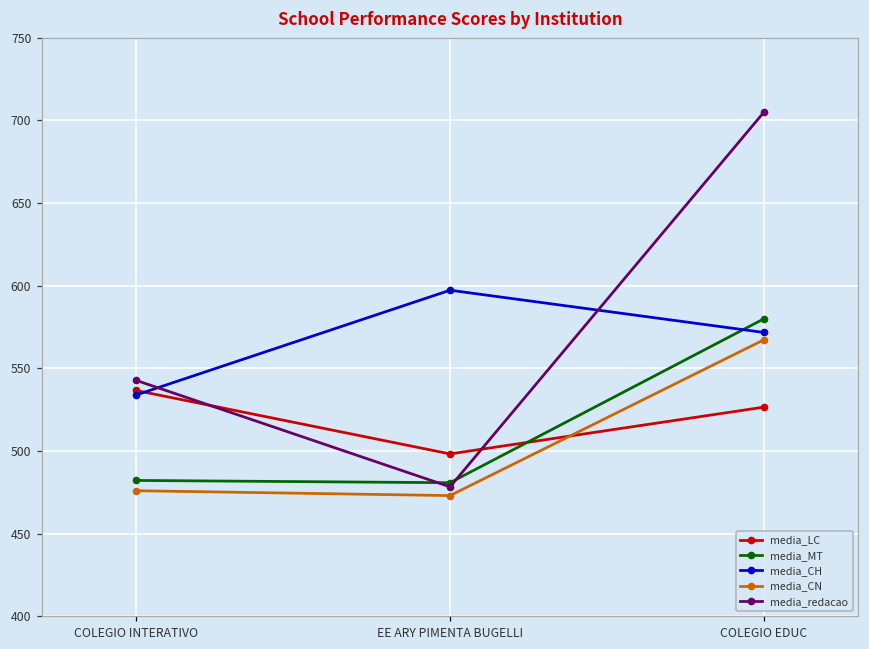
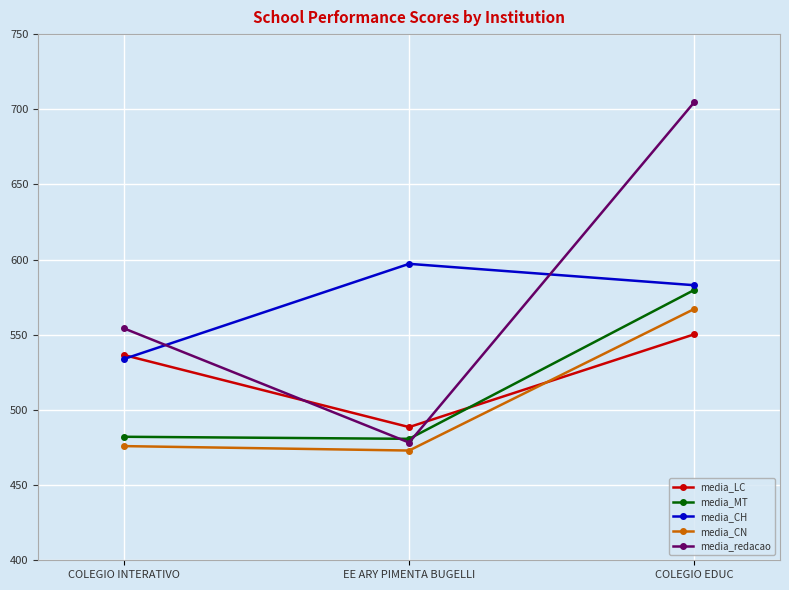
  {
    "media_LC": {
      "COLEGIO INTERATIVO": 537,
-     "EE ARY PIMENTA BUGELLI": 498,
-     "COLEGIO EDUC": 526
+     "EE ARY PIMENTA BUGELLI": 489,
+     "COLEGIO EDUC": 550
    },
    "media_MT": {
      "COLEGIO INTERATIVO": 482,
      "EE ARY PIMENTA BUGELLI": 481,
      "COLEGIO EDUC": 580
    },
    "media_CH": {
      "COLEGIO INTERATIVO": 534,
      "EE ARY PIMENTA BUGELLI": 597,
-     "COLEGIO EDUC": 572
+     "COLEGIO EDUC": 583
    },
    "media_CN": {
      "COLEGIO INTERATIVO": 476,
      "EE ARY PIMENTA BUGELLI": 473,
      "COLEGIO EDUC": 567
    },
    "media_redacao": {
-     "COLEGIO INTERATIVO": 543,
+     "COLEGIO INTERATIVO": 554,
      "EE ARY PIMENTA BUGELLI": 478,
      "COLEGIO EDUC": 705
    }
  }
